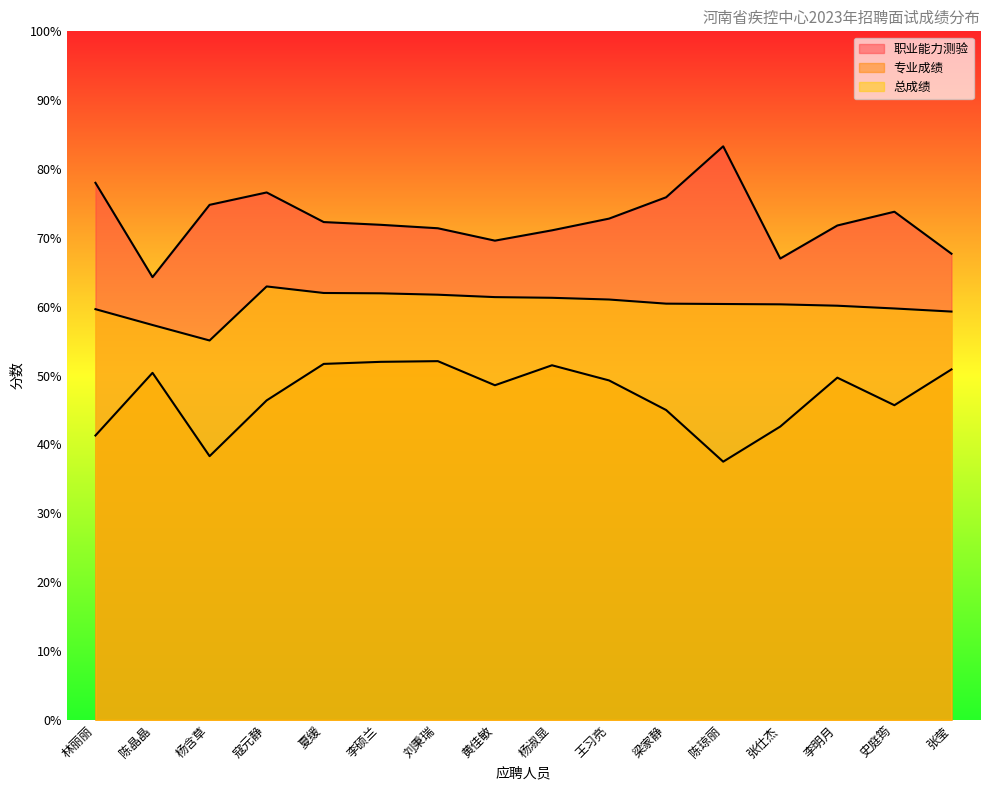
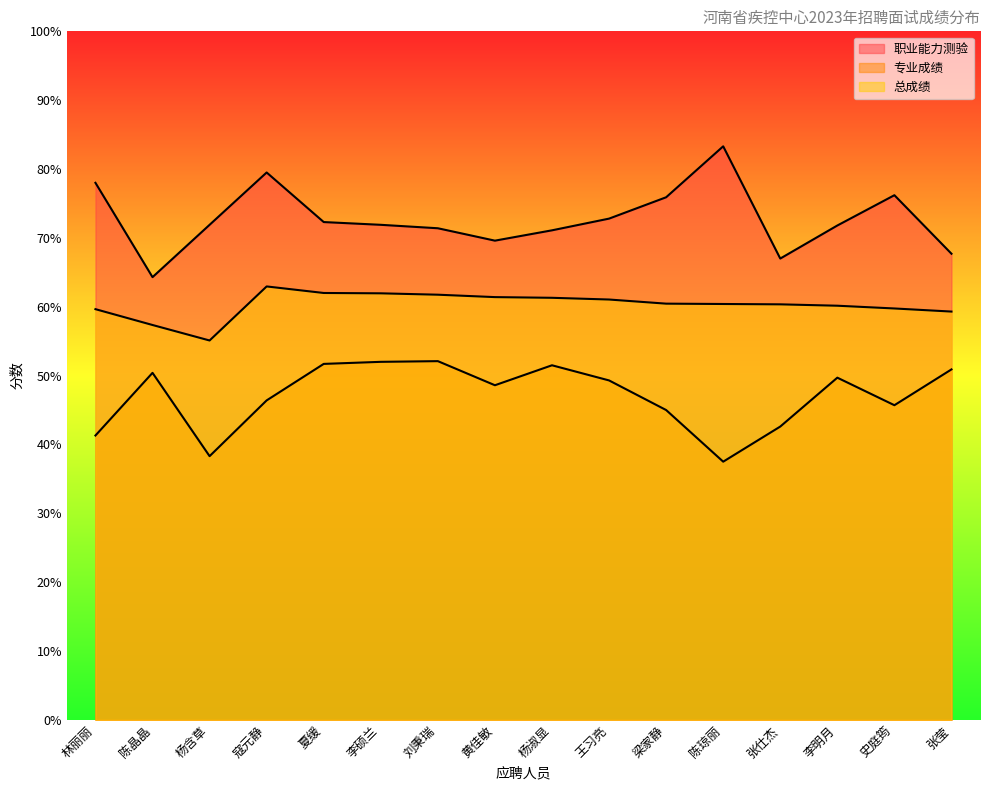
  {
    "职业能力测验": {
      "林丽丽": "78%",
      "陈晶晶": "64%",
-     "杨含草": "75%",
-     "寇元静": "77%",
+     "杨含草": "72%",
+     "寇元静": "80%",
      "夏缓": "72%",
      "李硕兰": "72%",
      "刘秉瑞": "71%",
      "黄佳敏": "70%",
      "杨淑显": "71%",
      "王习亮": "73%",
      "梁家静": "76%",
      "陈琼丽": "83%",
      "张仕杰": "67%",
      "李明月": "72%",
-     "史庭筠": "74%",
+     "史庭筠": "76%",
      "张莹": "68%"
    }
  }
